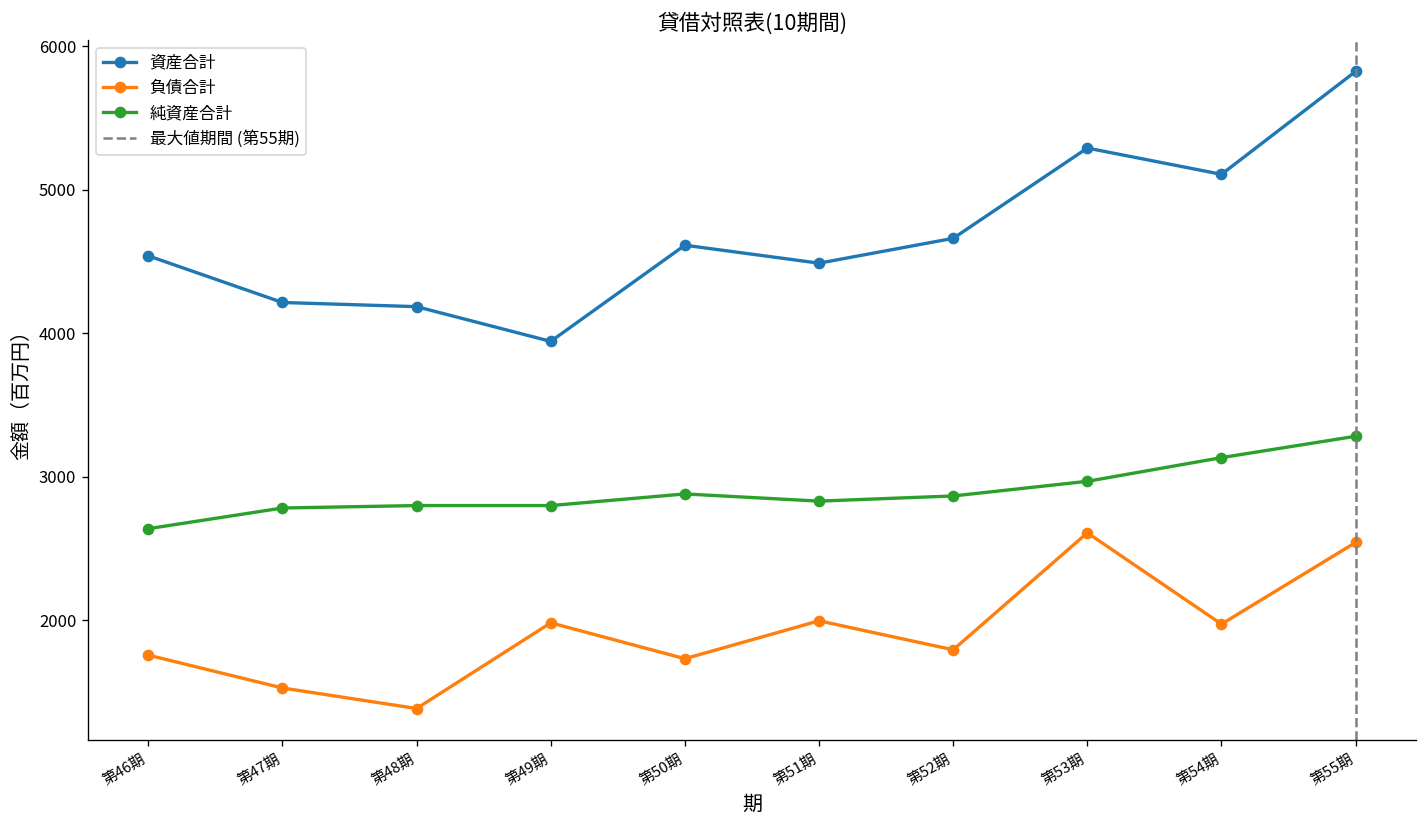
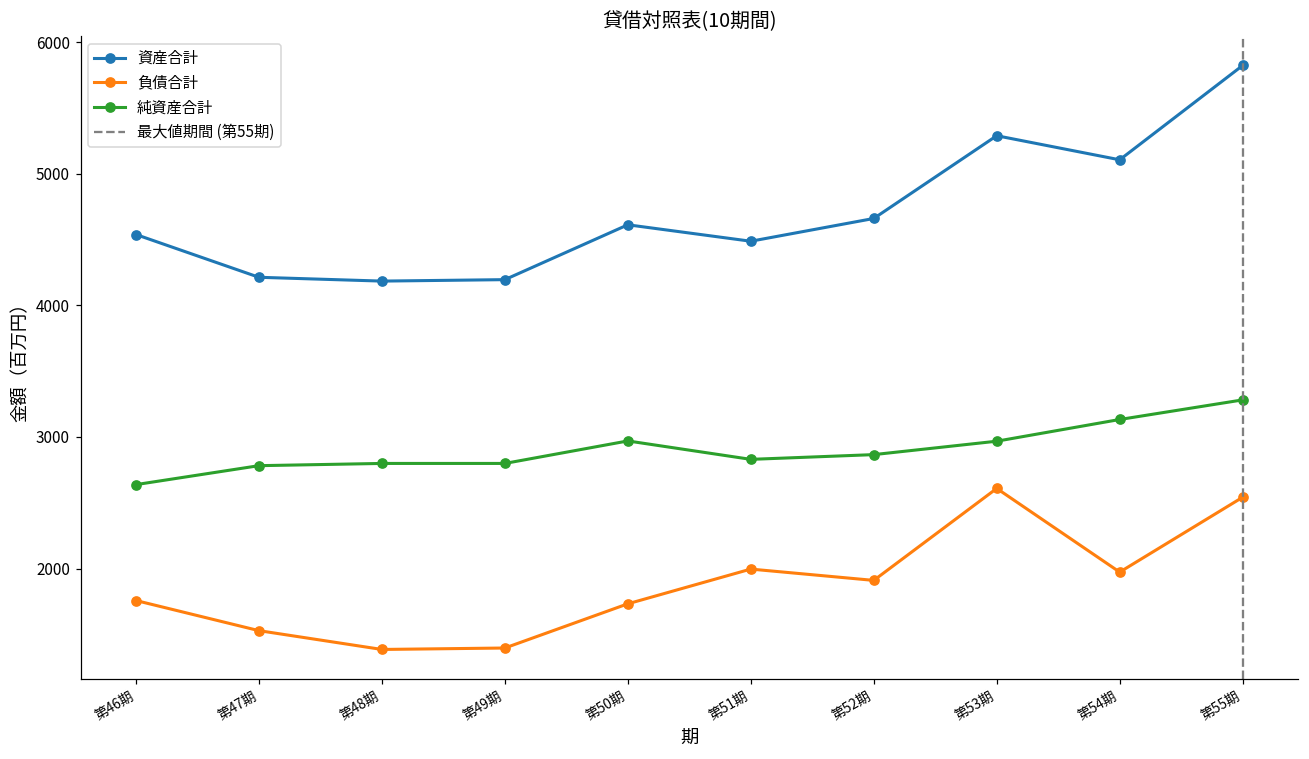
  {
    "資産合計": {
      "第46期": 4540,
      "第47期": 4210,
      "第48期": 4190,
-     "第49期": 3940,
+     "第49期": 4200,
      "第50期": 4610,
      "第51期": 4490,
      "第52期": 4660,
      "第53期": 5290,
      "第54期": 5110,
      "第55期": 5820
    },
    "負債合計": {
      "第46期": 1760,
      "第47期": 1530,
      "第48期": 1390,
-     "第49期": 1980,
+     "第49期": 1400,
      "第50期": 1730,
      "第51期": 2000,
-     "第52期": 1790,
+     "第52期": 1910,
      "第53期": 2610,
      "第54期": 1970,
      "第55期": 2540
    },
    "純資産合計": {
      "第46期": 2640,
      "第47期": 2780,
      "第48期": 2800,
      "第49期": 2800,
-     "第50期": 2880,
+     "第50期": 2970,
      "第51期": 2830,
      "第52期": 2870,
      "第53期": 2970,
      "第54期": 3130,
      "第55期": 3280
    }
  }
